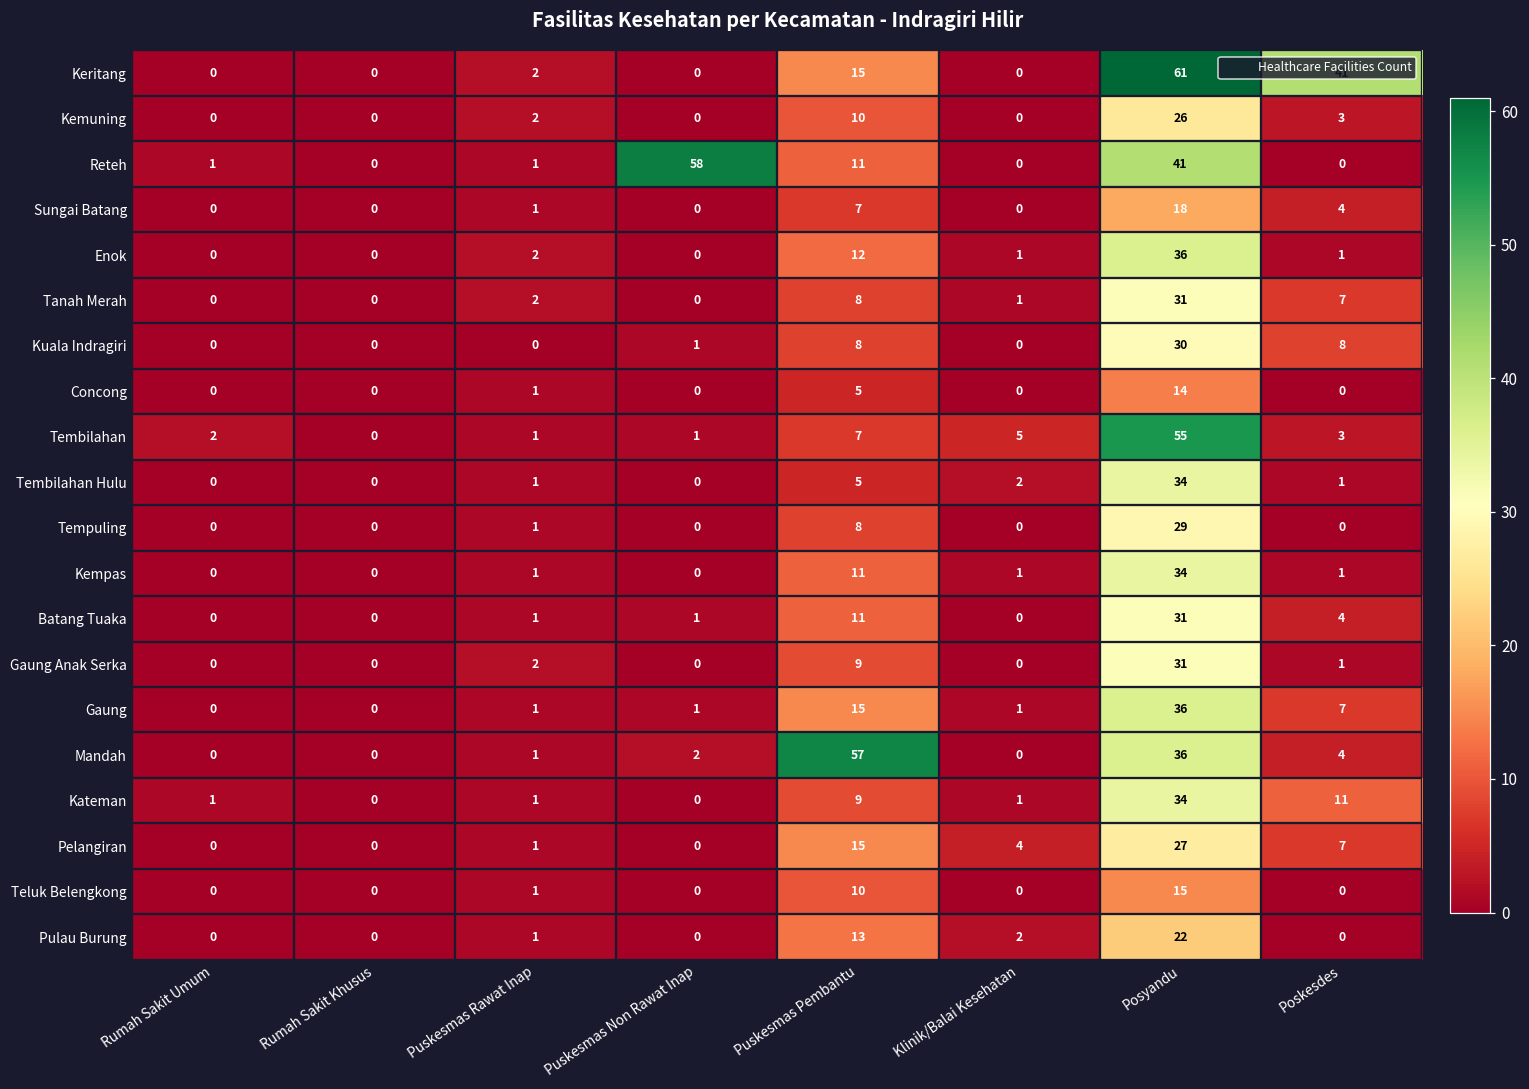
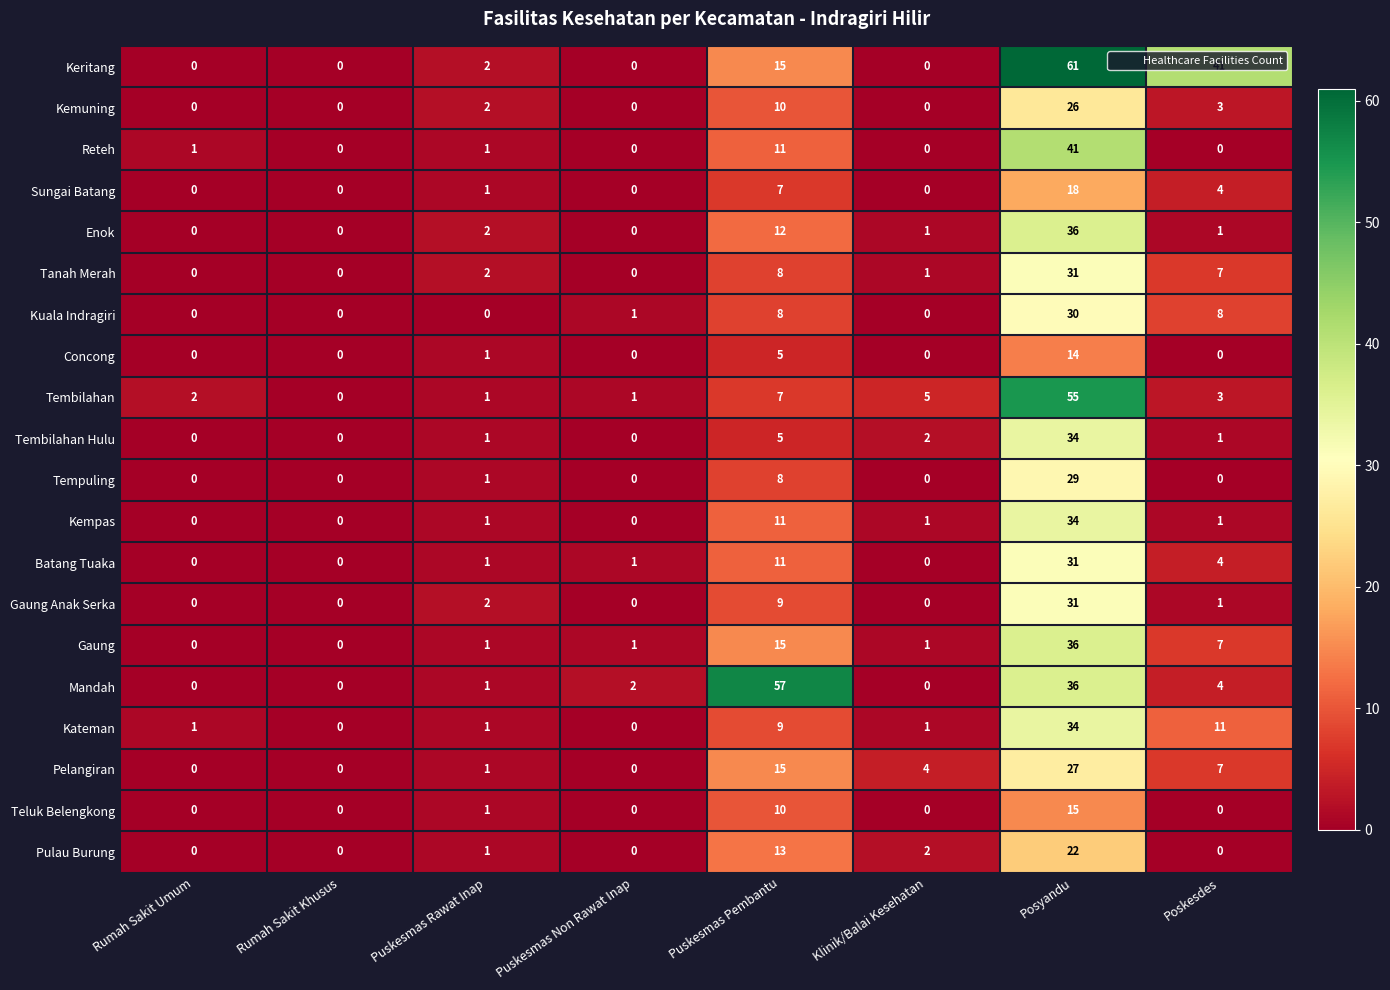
  {
    "Keritang": {
      "Rumah Sakit Umum": 0,
      "Rumah Sakit Khusus": 0,
      "Puskesmas Rawat Inap": 2,
      "Puskesmas Non Rawat Inap": 0,
      "Puskesmas Pembantu": 15,
      "Klinik/Balai Kesehatan": 0,
      "Posyandu": 61
    },
    "Kemuning": {
      "Rumah Sakit Umum": 0,
      "Rumah Sakit Khusus": 0,
      "Puskesmas Rawat Inap": 2,
      "Puskesmas Non Rawat Inap": 0,
      "Puskesmas Pembantu": 10,
      "Klinik/Balai Kesehatan": 0,
      "Posyandu": 26,
      "Poskesdes": 3
    },
    "Reteh": {
      "Rumah Sakit Umum": 1,
      "Rumah Sakit Khusus": 0,
      "Puskesmas Rawat Inap": 1,
-     "Puskesmas Non Rawat Inap": 58,
+     "Puskesmas Non Rawat Inap": 0,
      "Puskesmas Pembantu": 11,
      "Klinik/Balai Kesehatan": 0,
      "Posyandu": 41,
      "Poskesdes": 0
    },
    "Sungai Batang": {
      "Rumah Sakit Umum": 0,
      "Rumah Sakit Khusus": 0,
      "Puskesmas Rawat Inap": 1,
      "Puskesmas Non Rawat Inap": 0,
      "Puskesmas Pembantu": 7,
      "Klinik/Balai Kesehatan": 0,
      "Posyandu": 18,
      "Poskesdes": 4
    },
    "Enok": {
      "Rumah Sakit Umum": 0,
      "Rumah Sakit Khusus": 0,
      "Puskesmas Rawat Inap": 2,
      "Puskesmas Non Rawat Inap": 0,
      "Puskesmas Pembantu": 12,
      "Klinik/Balai Kesehatan": 1,
      "Posyandu": 36,
      "Poskesdes": 1
    },
    "Tanah Merah": {
      "Rumah Sakit Umum": 0,
      "Rumah Sakit Khusus": 0,
      "Puskesmas Rawat Inap": 2,
      "Puskesmas Non Rawat Inap": 0,
      "Puskesmas Pembantu": 8,
      "Klinik/Balai Kesehatan": 1,
      "Posyandu": 31,
      "Poskesdes": 7
    },
    "Kuala Indragiri": {
      "Rumah Sakit Umum": 0,
      "Rumah Sakit Khusus": 0,
      "Puskesmas Rawat Inap": 0,
      "Puskesmas Non Rawat Inap": 1,
      "Puskesmas Pembantu": 8,
      "Klinik/Balai Kesehatan": 0,
      "Posyandu": 30,
      "Poskesdes": 8
    },
    "Concong": {
      "Rumah Sakit Umum": 0,
      "Rumah Sakit Khusus": 0,
      "Puskesmas Rawat Inap": 1,
      "Puskesmas Non Rawat Inap": 0,
      "Puskesmas Pembantu": 5,
      "Klinik/Balai Kesehatan": 0,
      "Posyandu": 14,
      "Poskesdes": 0
    },
    "Tembilahan": {
      "Rumah Sakit Umum": 2,
      "Rumah Sakit Khusus": 0,
      "Puskesmas Rawat Inap": 1,
      "Puskesmas Non Rawat Inap": 1,
      "Puskesmas Pembantu": 7,
      "Klinik/Balai Kesehatan": 5,
      "Posyandu": 55,
      "Poskesdes": 3
    },
    "Tembilahan Hulu": {
      "Rumah Sakit Umum": 0,
      "Rumah Sakit Khusus": 0,
      "Puskesmas Rawat Inap": 1,
      "Puskesmas Non Rawat Inap": 0,
      "Puskesmas Pembantu": 5,
      "Klinik/Balai Kesehatan": 2,
      "Posyandu": 34,
      "Poskesdes": 1
    },
    "Tempuling": {
      "Rumah Sakit Umum": 0,
      "Rumah Sakit Khusus": 0,
      "Puskesmas Rawat Inap": 1,
      "Puskesmas Non Rawat Inap": 0,
      "Puskesmas Pembantu": 8,
      "Klinik/Balai Kesehatan": 0,
      "Posyandu": 29,
      "Poskesdes": 0
    },
    "Kempas": {
      "Rumah Sakit Umum": 0,
      "Rumah Sakit Khusus": 0,
      "Puskesmas Rawat Inap": 1,
      "Puskesmas Non Rawat Inap": 0,
      "Puskesmas Pembantu": 11,
      "Klinik/Balai Kesehatan": 1,
      "Posyandu": 34,
      "Poskesdes": 1
    },
    "Batang Tuaka": {
      "Rumah Sakit Umum": 0,
      "Rumah Sakit Khusus": 0,
      "Puskesmas Rawat Inap": 1,
      "Puskesmas Non Rawat Inap": 1,
      "Puskesmas Pembantu": 11,
      "Klinik/Balai Kesehatan": 0,
      "Posyandu": 31,
      "Poskesdes": 4
    },
    "Gaung Anak Serka": {
      "Rumah Sakit Umum": 0,
      "Rumah Sakit Khusus": 0,
      "Puskesmas Rawat Inap": 2,
      "Puskesmas Non Rawat Inap": 0,
      "Puskesmas Pembantu": 9,
      "Klinik/Balai Kesehatan": 0,
      "Posyandu": 31,
      "Poskesdes": 1
    },
    "Gaung": {
      "Rumah Sakit Umum": 0,
      "Rumah Sakit Khusus": 0,
      "Puskesmas Rawat Inap": 1,
      "Puskesmas Non Rawat Inap": 1,
      "Puskesmas Pembantu": 15,
      "Klinik/Balai Kesehatan": 1,
      "Posyandu": 36,
      "Poskesdes": 7
    },
    "Mandah": {
      "Rumah Sakit Umum": 0,
      "Rumah Sakit Khusus": 0,
      "Puskesmas Rawat Inap": 1,
      "Puskesmas Non Rawat Inap": 2,
      "Puskesmas Pembantu": 57,
      "Klinik/Balai Kesehatan": 0,
      "Posyandu": 36,
      "Poskesdes": 4
    },
    "Kateman": {
      "Rumah Sakit Umum": 1,
      "Rumah Sakit Khusus": 0,
      "Puskesmas Rawat Inap": 1,
      "Puskesmas Non Rawat Inap": 0,
      "Puskesmas Pembantu": 9,
      "Klinik/Balai Kesehatan": 1,
      "Posyandu": 34,
      "Poskesdes": 11
    },
    "Pelangiran": {
      "Rumah Sakit Umum": 0,
      "Rumah Sakit Khusus": 0,
      "Puskesmas Rawat Inap": 1,
      "Puskesmas Non Rawat Inap": 0,
      "Puskesmas Pembantu": 15,
      "Klinik/Balai Kesehatan": 4,
      "Posyandu": 27,
      "Poskesdes": 7
    },
    "Teluk Belengkong": {
      "Rumah Sakit Umum": 0,
      "Rumah Sakit Khusus": 0,
      "Puskesmas Rawat Inap": 1,
      "Puskesmas Non Rawat Inap": 0,
      "Puskesmas Pembantu": 10,
      "Klinik/Balai Kesehatan": 0,
      "Posyandu": 15,
      "Poskesdes": 0
    },
    "Pulau Burung": {
      "Rumah Sakit Umum": 0,
      "Rumah Sakit Khusus": 0,
      "Puskesmas Rawat Inap": 1,
      "Puskesmas Non Rawat Inap": 0,
      "Puskesmas Pembantu": 13,
      "Klinik/Balai Kesehatan": 2,
      "Posyandu": 22,
      "Poskesdes": 0
    }
  }
